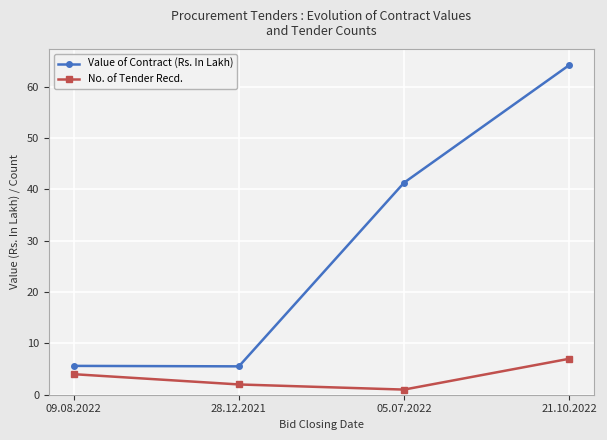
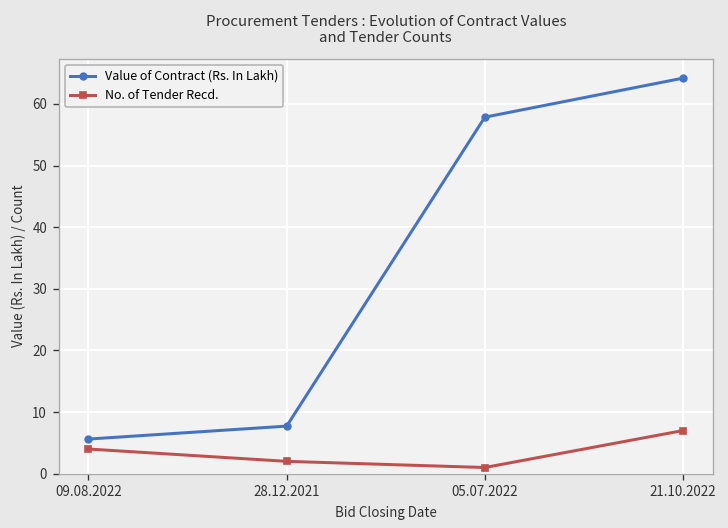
  {
    "Value of Contract (Rs. In Lakh)": {
      "09.08.2022": 6,
-     "28.12.2021": 6,
-     "05.07.2022": 41,
+     "28.12.2021": 8,
+     "05.07.2022": 58,
      "21.10.2022": 64
    },
    "No. of Tender Recd.": {
      "09.08.2022": 4,
      "28.12.2021": 2,
      "05.07.2022": 1,
      "21.10.2022": 7
    }
  }
